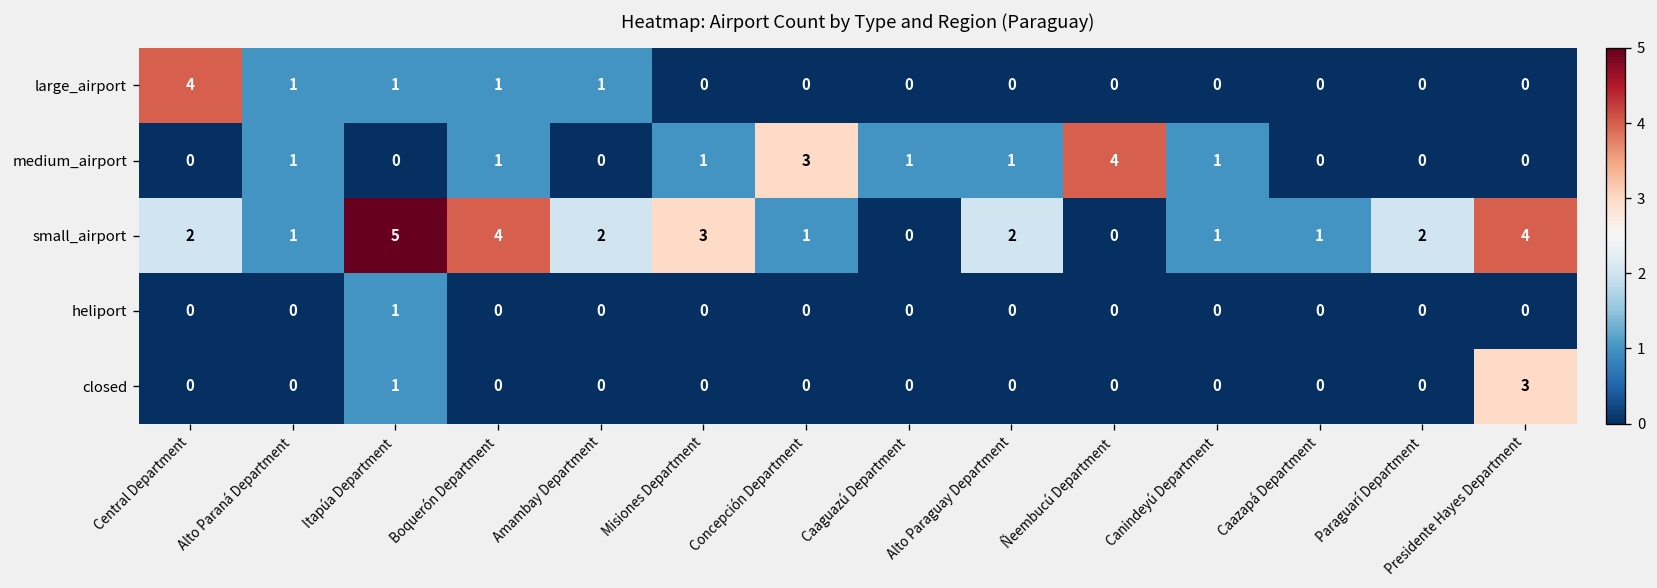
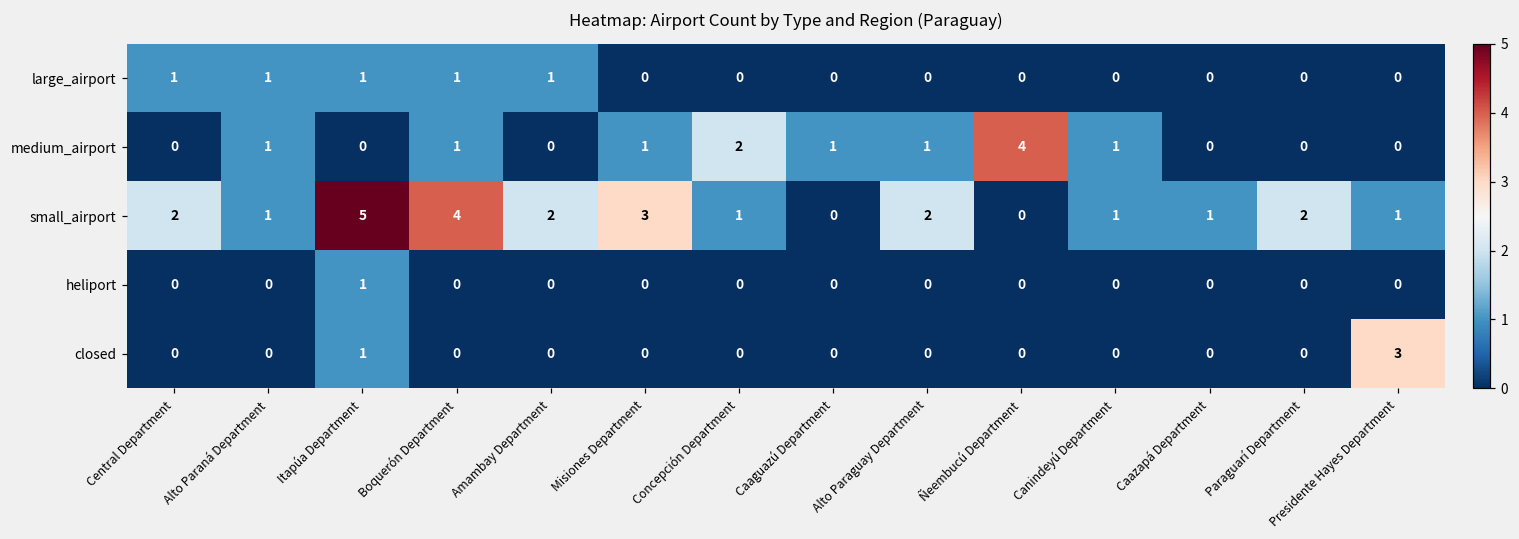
  {
    "large_airport": {
-     "Central Department": 4,
+     "Central Department": 1,
      "Alto Paraná Department": 1,
      "Itapúa Department": 1,
      "Boquerón Department": 1,
      "Amambay Department": 1,
      "Misiones Department": 0,
      "Concepción Department": 0,
      "Caaguazú Department": 0,
      "Alto Paraguay Department": 0,
      "Ñeembucú Department": 0,
      "Canindeyú Department": 0,
      "Caazapá Department": 0,
      "Paraguarí Department": 0,
      "Presidente Hayes Department": 0
    },
    "medium_airport": {
      "Central Department": 0,
      "Alto Paraná Department": 1,
      "Itapúa Department": 0,
      "Boquerón Department": 1,
      "Amambay Department": 0,
      "Misiones Department": 1,
-     "Concepción Department": 3,
+     "Concepción Department": 2,
      "Caaguazú Department": 1,
      "Alto Paraguay Department": 1,
      "Ñeembucú Department": 4,
      "Canindeyú Department": 1,
      "Caazapá Department": 0,
      "Paraguarí Department": 0,
      "Presidente Hayes Department": 0
    },
    "small_airport": {
      "Central Department": 2,
      "Alto Paraná Department": 1,
      "Itapúa Department": 5,
      "Boquerón Department": 4,
      "Amambay Department": 2,
      "Misiones Department": 3,
      "Concepción Department": 1,
      "Caaguazú Department": 0,
      "Alto Paraguay Department": 2,
      "Ñeembucú Department": 0,
      "Canindeyú Department": 1,
      "Caazapá Department": 1,
      "Paraguarí Department": 2,
-     "Presidente Hayes Department": 4
+     "Presidente Hayes Department": 1
    },
    "heliport": {
      "Central Department": 0,
      "Alto Paraná Department": 0,
      "Itapúa Department": 1,
      "Boquerón Department": 0,
      "Amambay Department": 0,
      "Misiones Department": 0,
      "Concepción Department": 0,
      "Caaguazú Department": 0,
      "Alto Paraguay Department": 0,
      "Ñeembucú Department": 0,
      "Canindeyú Department": 0,
      "Caazapá Department": 0,
      "Paraguarí Department": 0,
      "Presidente Hayes Department": 0
    },
    "closed": {
      "Central Department": 0,
      "Alto Paraná Department": 0,
      "Itapúa Department": 1,
      "Boquerón Department": 0,
      "Amambay Department": 0,
      "Misiones Department": 0,
      "Concepción Department": 0,
      "Caaguazú Department": 0,
      "Alto Paraguay Department": 0,
      "Ñeembucú Department": 0,
      "Canindeyú Department": 0,
      "Caazapá Department": 0,
      "Paraguarí Department": 0,
      "Presidente Hayes Department": 3
    }
  }
